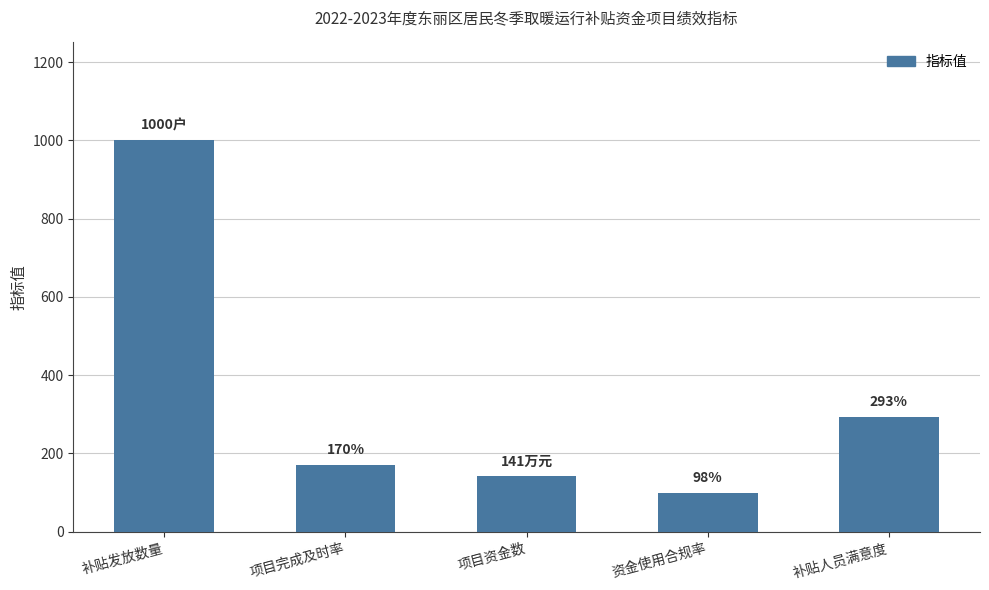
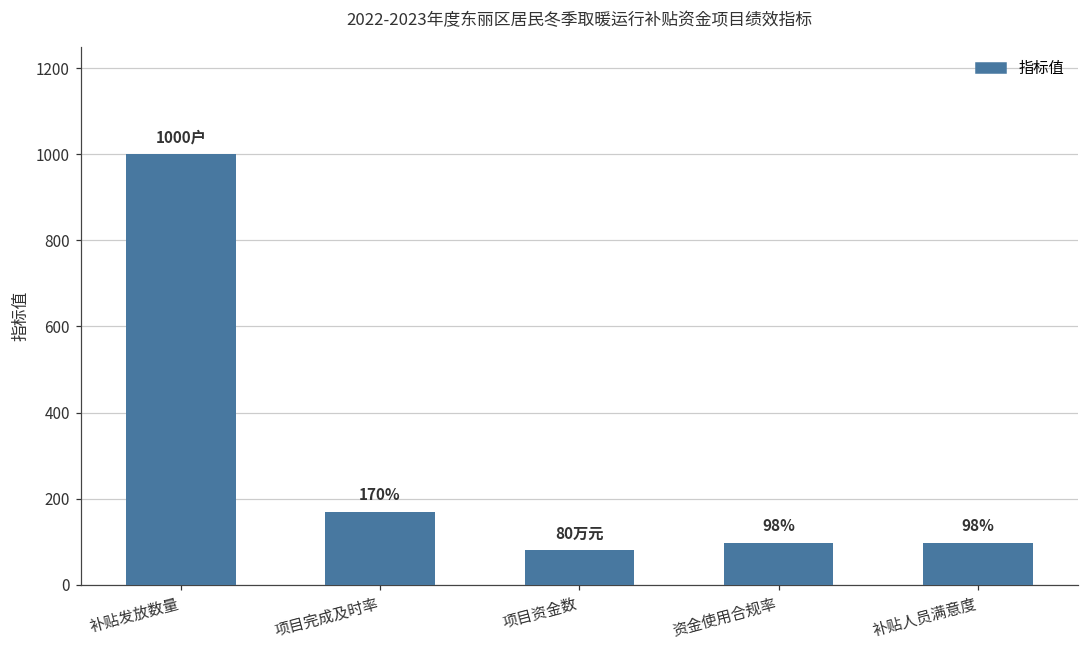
  {
    "补贴发放数量": "1000户",
    "项目完成及时率": "170%",
-   "项目资金数": "141",
+   "项目资金数": "80",
    "资金使用合规率": "98%",
-   "补贴人员满意度": "293%"
+   "补贴人员满意度": "98%"
  }
